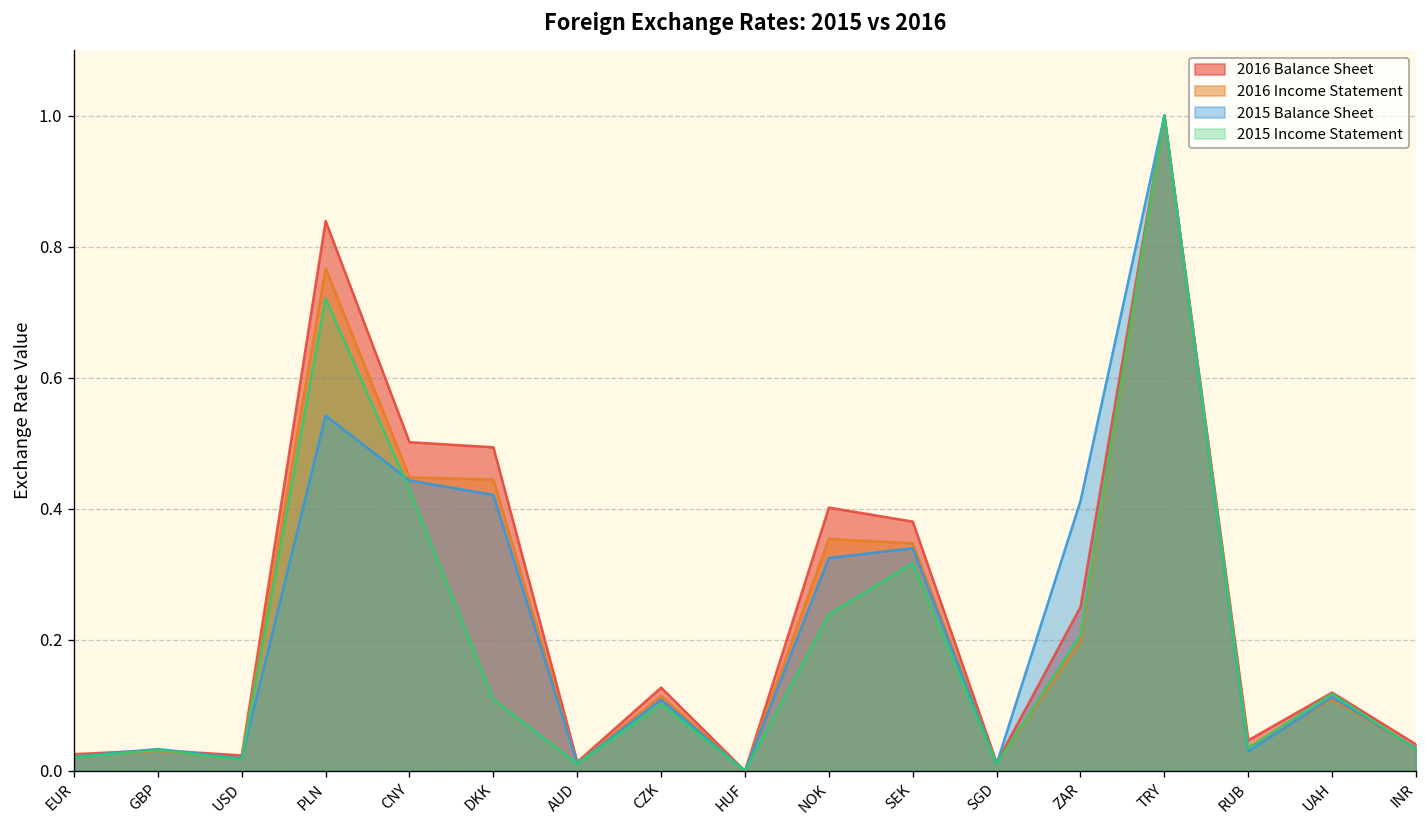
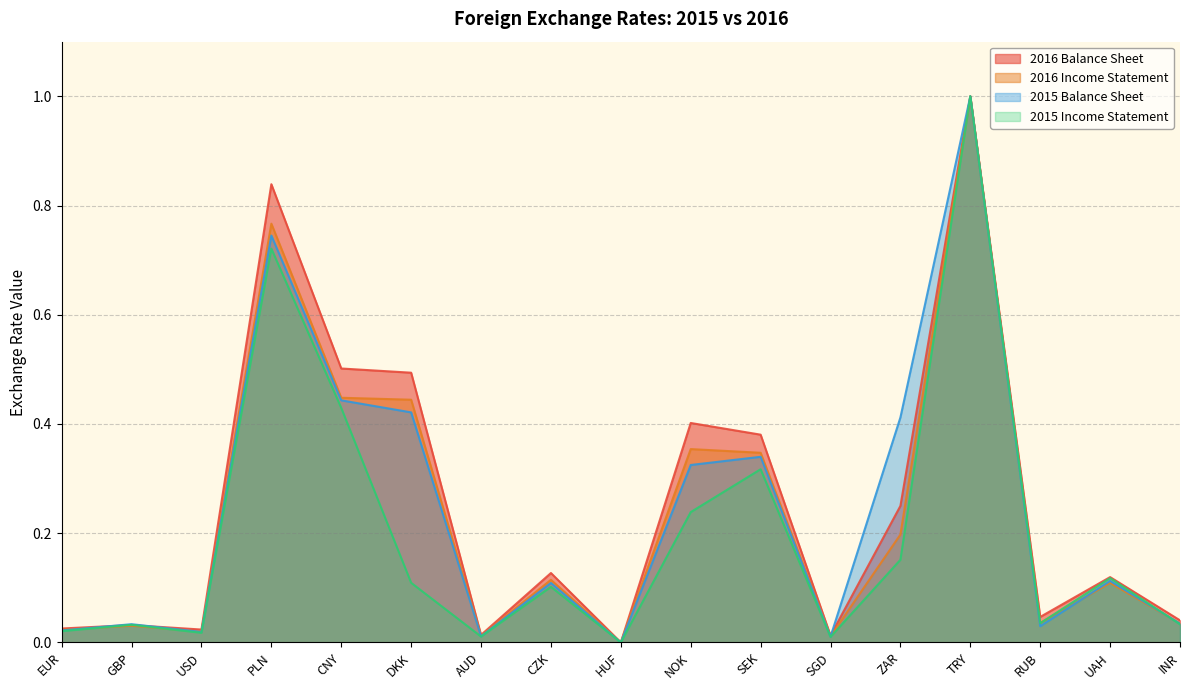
  {
    "2015 Balance Sheet": {
-     "PLN": 0.54,
+     "PLN": 0.75,
      "DKK": 0.42,
      "CZK": 0.11,
      "NOK": 0.32,
      "SEK": 0.34,
      "ZAR": 0.41,
      "RUB": 0.03
    },
    "2015 Income Statement": {
      "PLN": 0.72,
      "CNY": 0.43,
      "DKK": 0.11,
      "CZK": 0.10,
      "NOK": 0.24,
      "SEK": 0.32,
-     "ZAR": 0.21
+     "ZAR": 0.15
    }
  }
